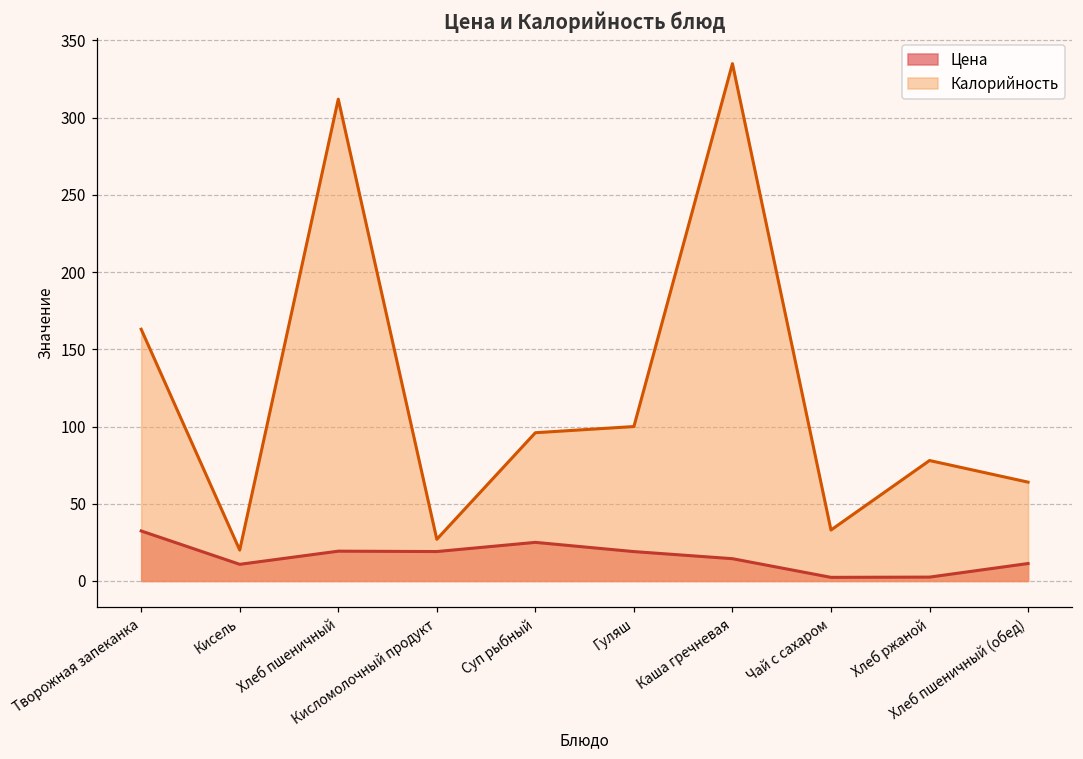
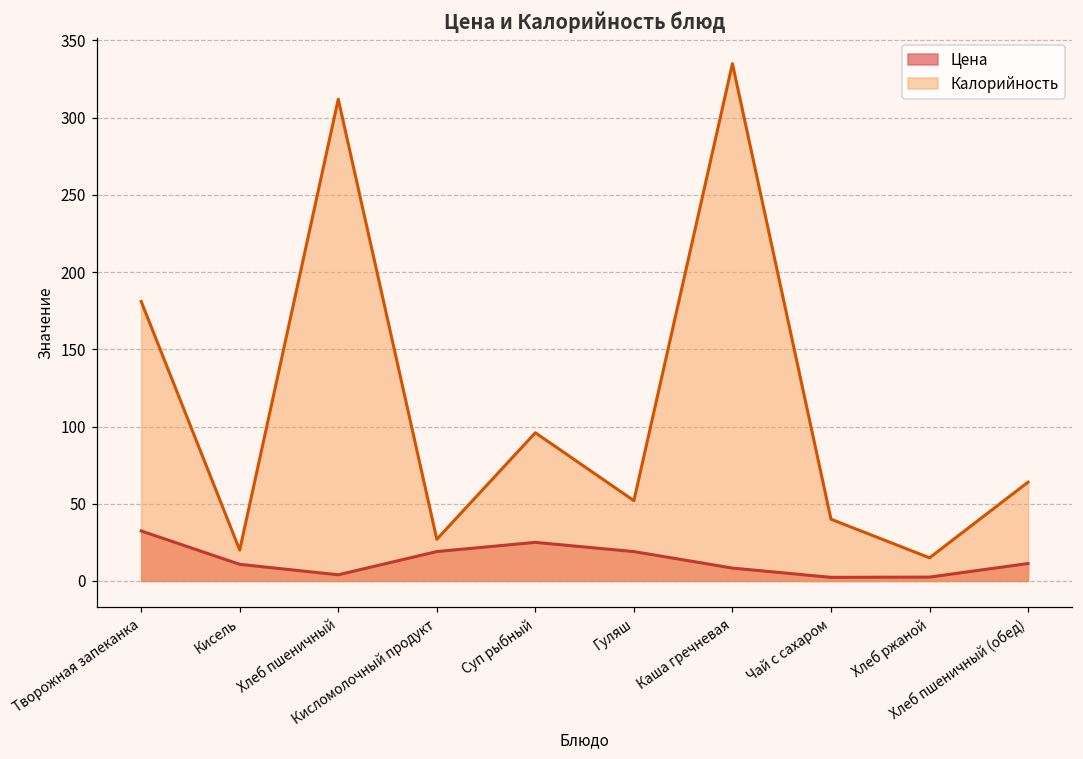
  {
    "Цена": {
      "Творожная запеканка": 32,
      "Кисель": 11,
-     "Хлеб пшеничный": 19,
+     "Хлеб пшеничный": 4,
      "Кисломолочный продукт": 19,
      "Суп рыбный": 25,
      "Гуляш": 19,
-     "Каша гречневая": 14,
+     "Каша гречневая": 8,
      "Чай с сахаром": 2,
      "Хлеб ржаной": 3,
      "Хлеб пшеничный (обед)": 11
    },
    "Калорийность": {
-     "Творожная запеканка": 163,
+     "Творожная запеканка": 181,
      "Кисель": 20,
      "Хлеб пшеничный": 312,
      "Кисломолочный продукт": 27,
      "Суп рыбный": 96,
-     "Гуляш": 100,
+     "Гуляш": 52,
      "Каша гречневая": 335,
-     "Чай с сахаром": 33,
-     "Хлеб ржаной": 78,
+     "Чай с сахаром": 40,
+     "Хлеб ржаной": 15,
      "Хлеб пшеничный (обед)": 64
    }
  }
